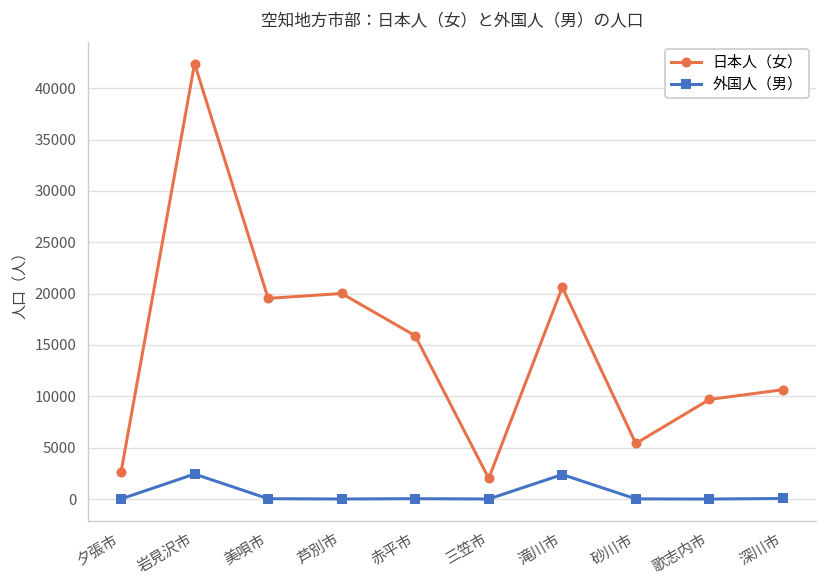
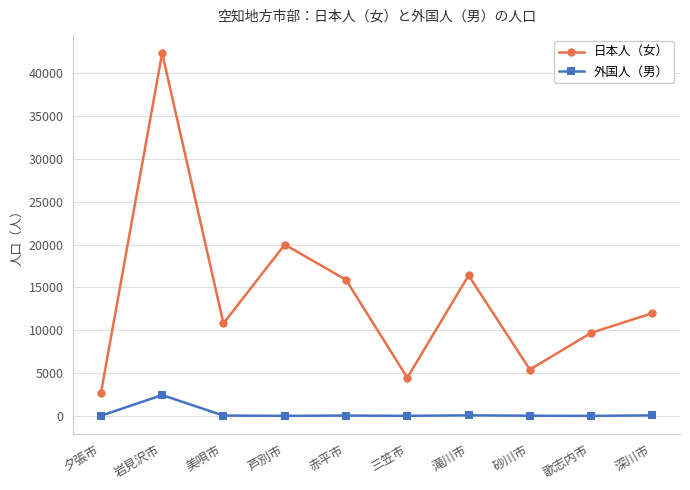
  {
    "日本人（女）": {
      "夕張市": 3000,
      "岩見沢市": 42000,
-     "美唄市": 20000,
+     "美唄市": 11000,
      "芦別市": 20000,
      "赤平市": 16000,
-     "三笠市": 2000,
-     "滝川市": 21000,
+     "三笠市": 4000,
+     "滝川市": 16000,
      "砂川市": 5000,
      "歌志内市": 10000,
-     "深川市": 11000
+     "深川市": 12000
    },
    "外国人（男）": {
      "夕張市": 0,
      "岩見沢市": 2000,
      "美唄市": 0,
      "芦別市": 0,
      "赤平市": 0,
      "三笠市": 0,
-     "滝川市": 2000,
+     "滝川市": 0,
      "砂川市": 0,
      "歌志内市": 0,
      "深川市": 0
    }
  }
